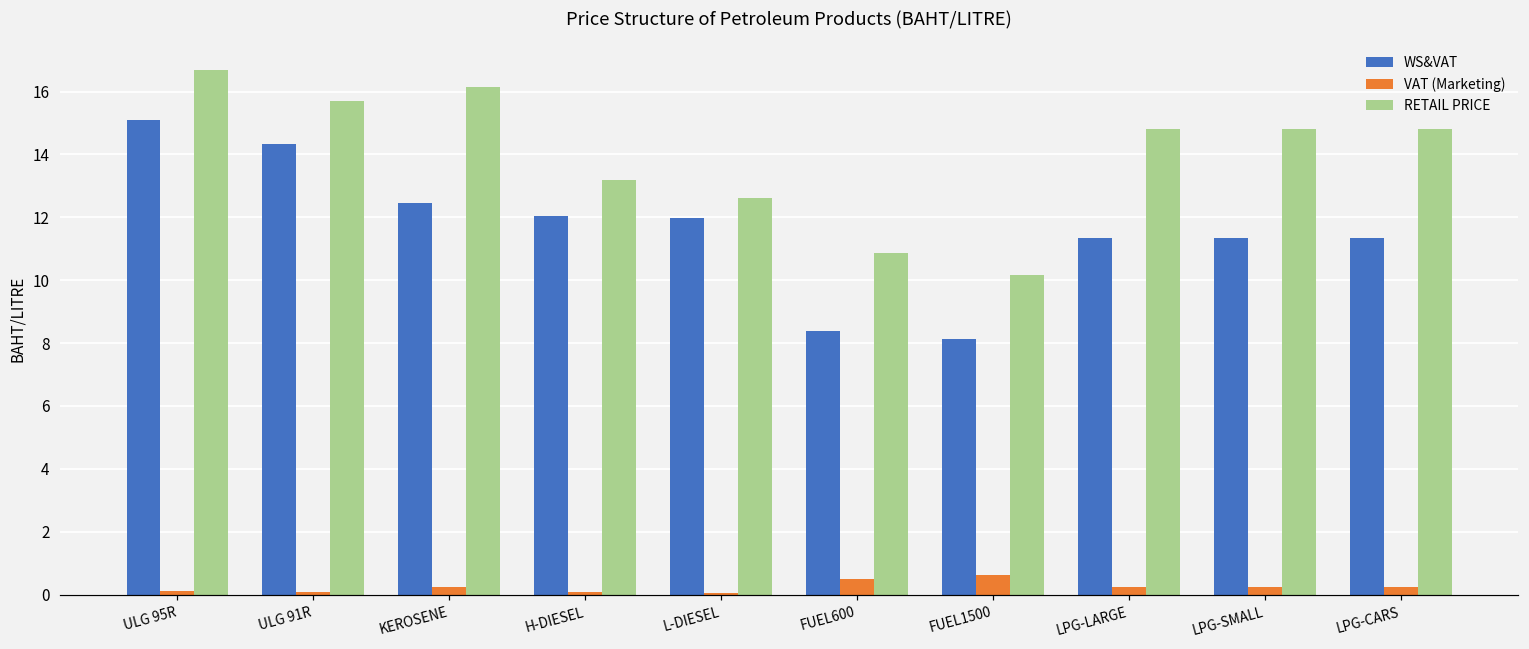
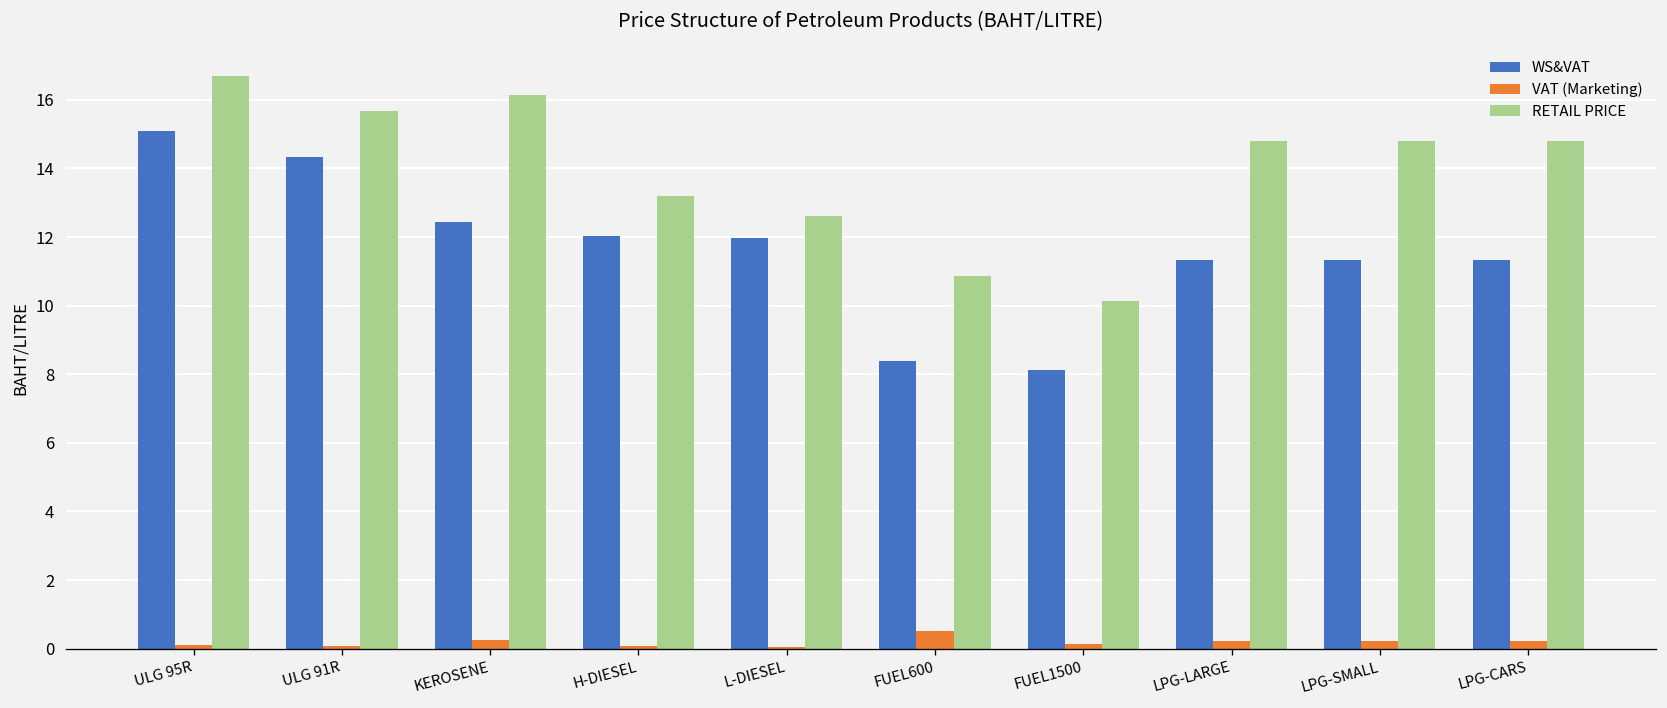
  {
    "WS&VAT": {
      "ULG 95R": 15.1,
      "ULG 91R": 14.3,
      "KEROSENE": 12.4,
      "H-DIESEL": 12.0,
      "L-DIESEL": 12.0,
      "FUEL600": 8.4,
      "FUEL1500": 8.1,
      "LPG-LARGE": 11.3,
      "LPG-SMALL": 11.3,
      "LPG-CARS": 11.3
    },
    "VAT (Marketing)": {
      "ULG 95R": 0.1,
      "ULG 91R": 0.1,
      "KEROSENE": 0.2,
      "FUEL600": 0.5,
-     "FUEL1500": 0.6,
+     "FUEL1500": 0.1,
      "LPG-LARGE": 0.2,
      "LPG-SMALL": 0.2,
      "LPG-CARS": 0.2
    },
    "RETAIL PRICE": {
      "ULG 95R": 16.7,
      "ULG 91R": 15.7,
      "KEROSENE": 16.1,
      "H-DIESEL": 13.2,
      "L-DIESEL": 12.6,
      "FUEL600": 10.9,
      "FUEL1500": 10.2,
      "LPG-LARGE": 14.8,
      "LPG-SMALL": 14.8,
      "LPG-CARS": 14.8
    }
  }
